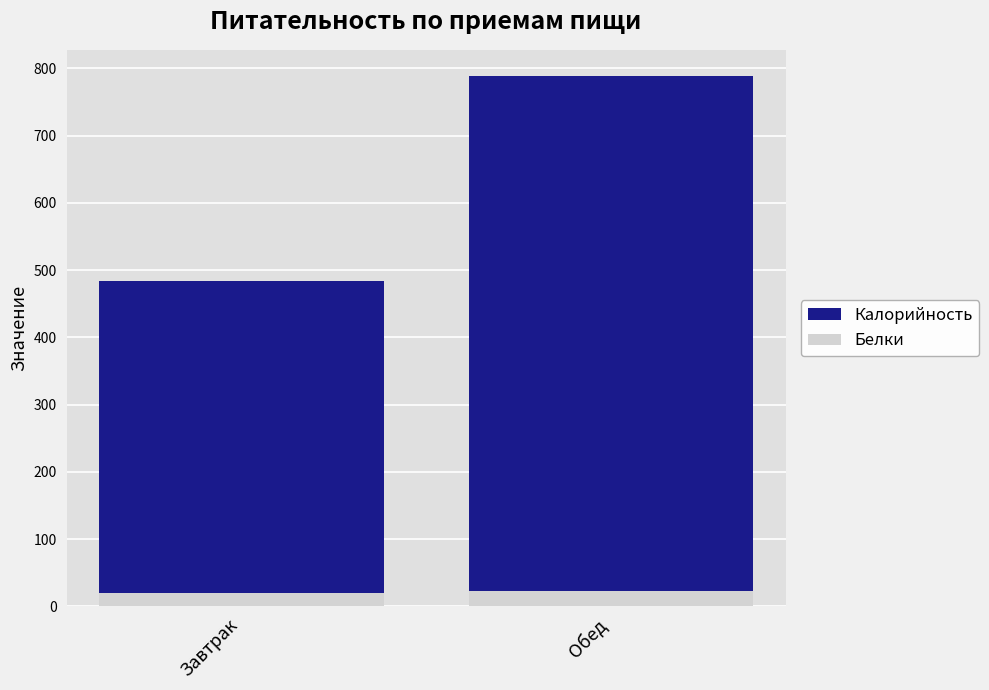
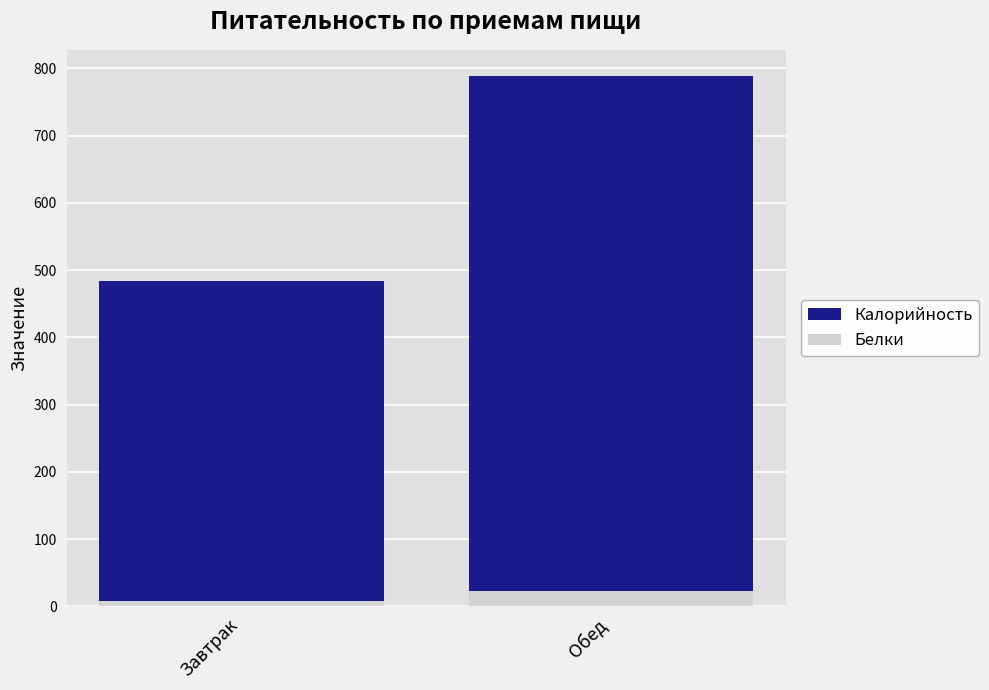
  {
    "Калорийность": {
      "Завтрак": 480,
      "Обед": 790
    },
    "Белки": {
-     "Завтрак": 20
+     "Завтрак": 10
    }
  }
